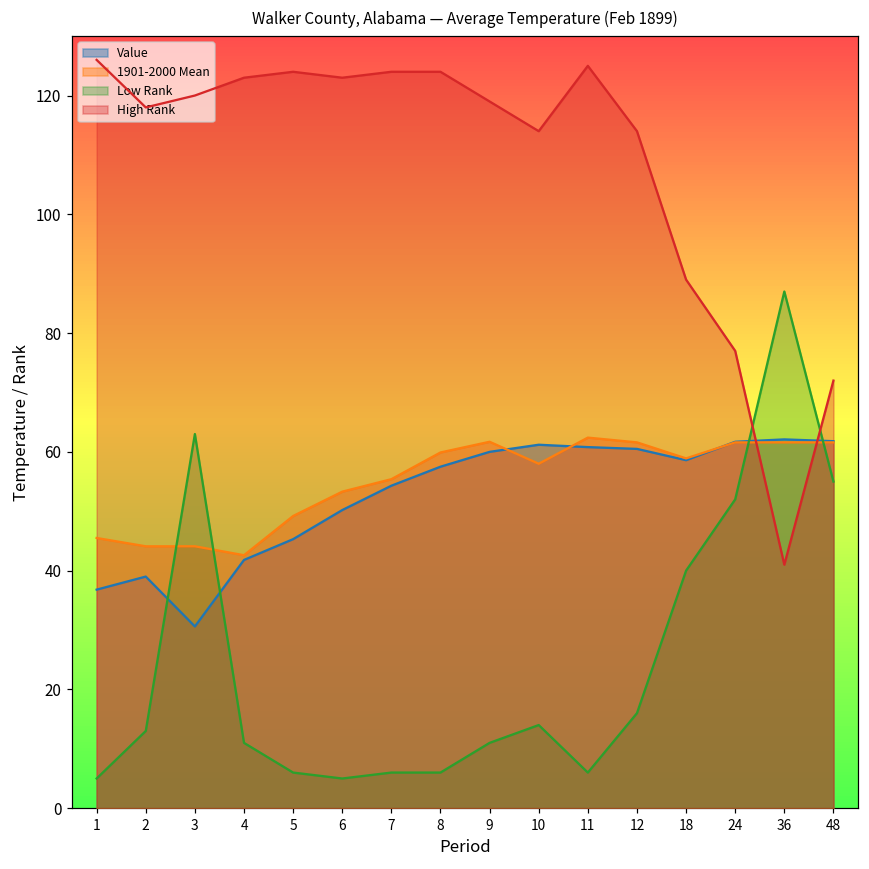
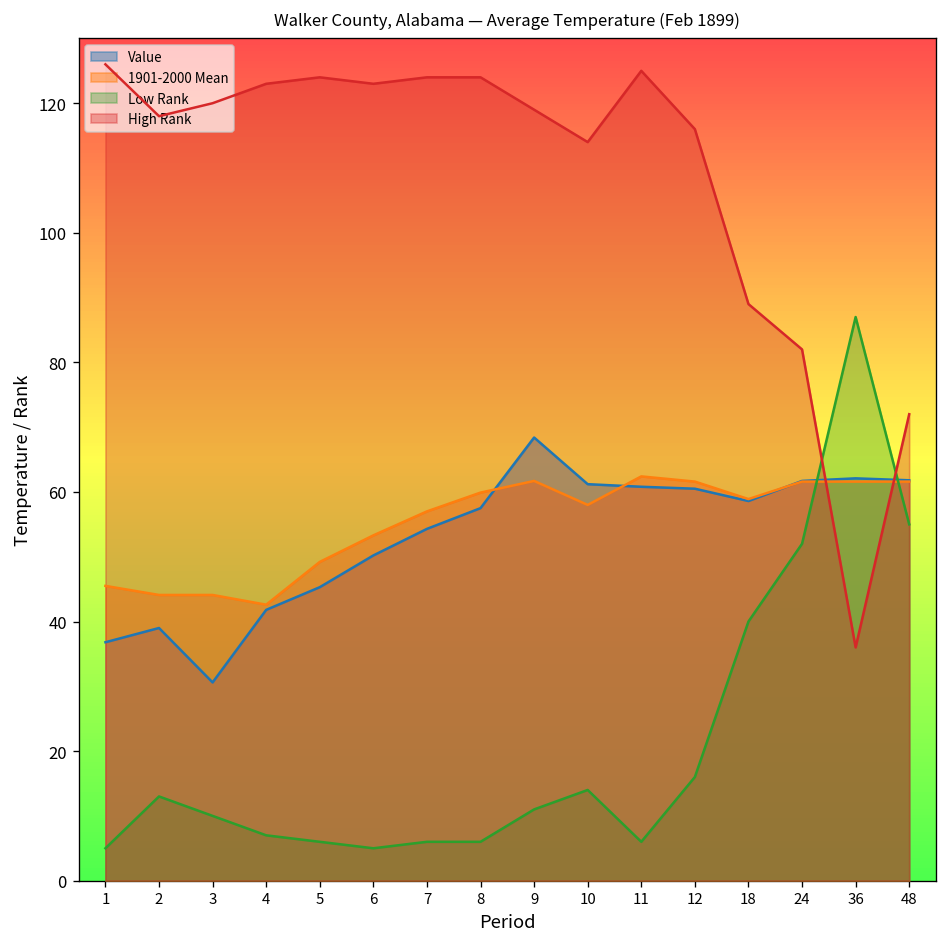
  {
    "Value": {
      "1": 37,
      "2": 39,
      "3": 31,
      "4": 42,
      "5": 45,
      "6": 50,
      "7": 54,
      "8": 58,
-     "9": 60,
+     "9": 68,
      "10": 61,
      "11": 61,
      "12": 61,
      "36": 62
    },
    "1901-2000 Mean": {
      "1": 46,
      "2": 44,
      "3": 44,
      "4": 43,
      "5": 49,
      "6": 53,
-     "7": 55,
+     "7": 57,
      "8": 60,
      "9": 62,
      "10": 58,
      "11": 62,
      "12": 62,
      "36": 62
    },
    "Low Rank": {
      "1": 5,
      "2": 13,
-     "3": 63,
-     "4": 11,
+     "3": 10,
+     "4": 7,
      "5": 6,
      "6": 5,
      "7": 6,
      "8": 6,
      "9": 11,
      "10": 14,
      "11": 6,
      "12": 16,
      "18": 40,
      "24": 52,
      "36": 87,
      "48": 55
    },
    "High Rank": {
      "4": 123,
      "5": 124,
      "6": 123,
      "7": 124,
      "8": 124,
      "9": 119,
      "10": 114,
      "11": 125,
-     "12": 114,
+     "12": 116,
      "18": 89,
-     "24": 77,
-     "36": 41,
+     "24": 82,
+     "36": 36,
      "48": 72
    }
  }
